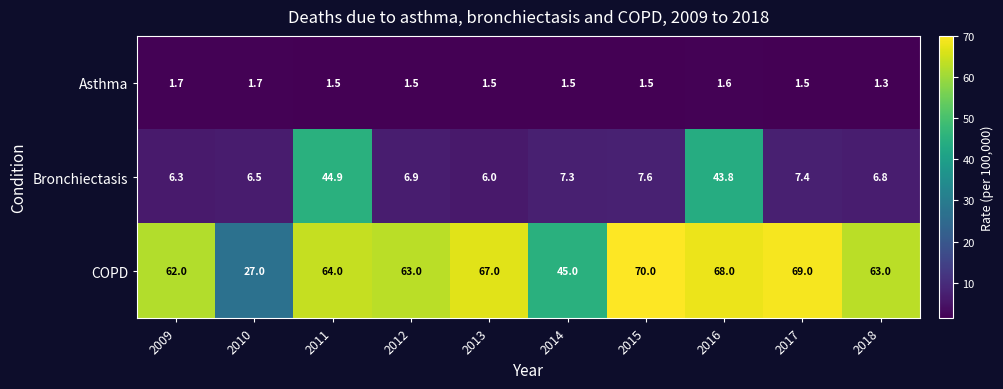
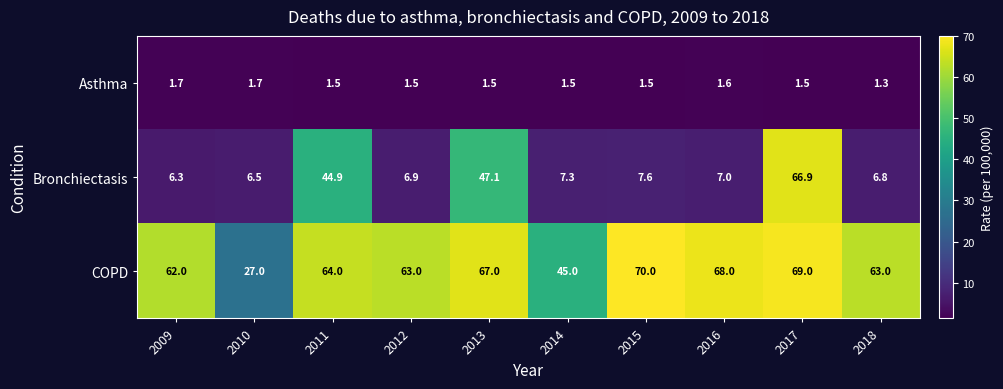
  {
    "Asthma": {
      "2009": 1.7,
      "2010": 1.7,
      "2011": 1.5,
      "2012": 1.5,
      "2013": 1.5,
      "2014": 1.5,
      "2015": 1.5,
      "2016": 1.6,
      "2017": 1.5,
      "2018": 1.3
    },
    "Bronchiectasis": {
      "2009": 6.3,
      "2010": 6.5,
      "2011": 44.9,
      "2012": 6.9,
-     "2013": 6.0,
+     "2013": 47.1,
      "2014": 7.3,
      "2015": 7.6,
-     "2016": 43.8,
-     "2017": 7.4,
+     "2016": 7.0,
+     "2017": 66.9,
      "2018": 6.8
    },
    "COPD": {
      "2009": 62.0,
      "2010": 27.0,
      "2011": 64.0,
      "2012": 63.0,
      "2013": 67.0,
      "2014": 45.0,
      "2015": 70.0,
      "2016": 68.0,
      "2017": 69.0,
      "2018": 63.0
    }
  }
